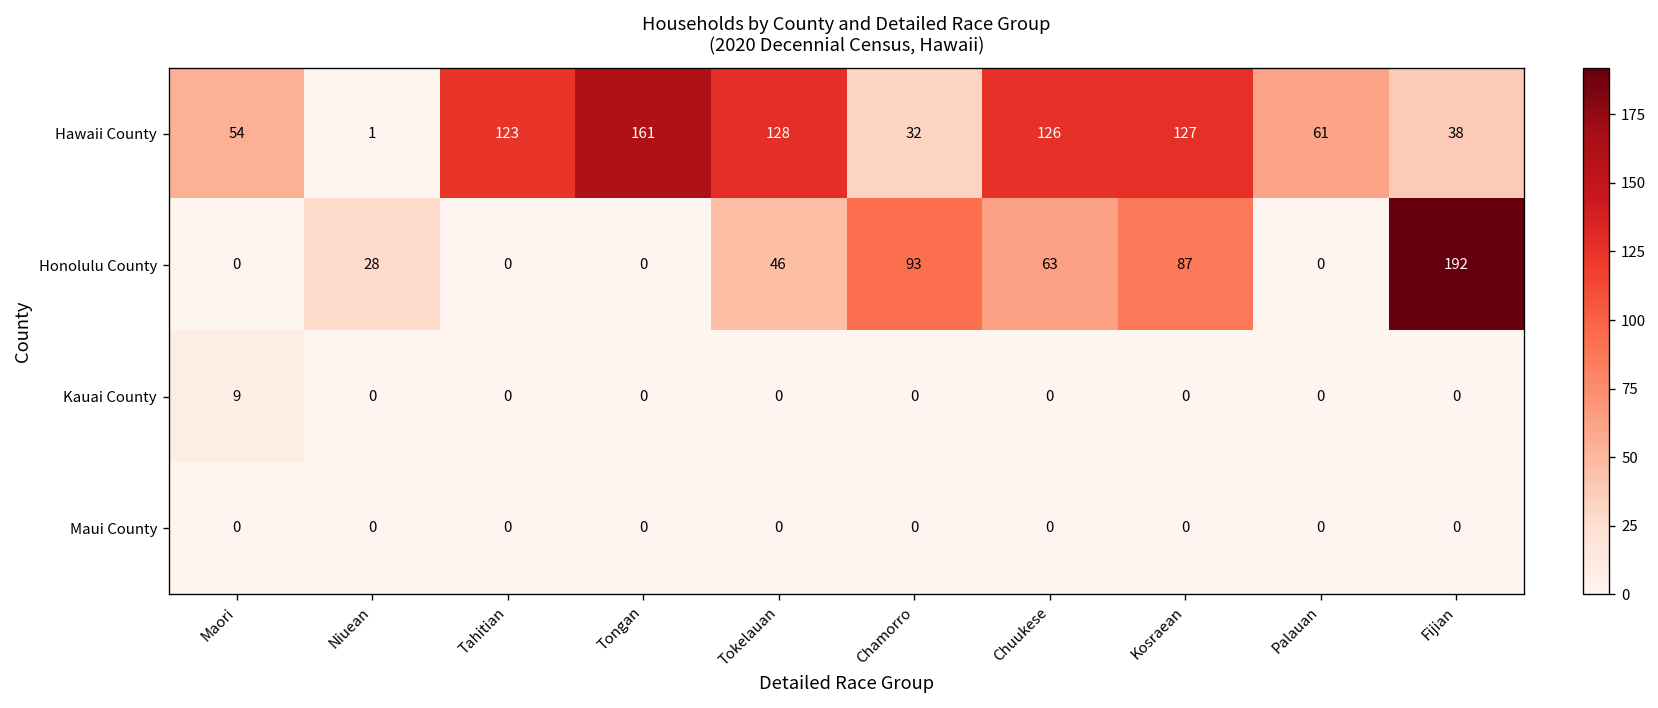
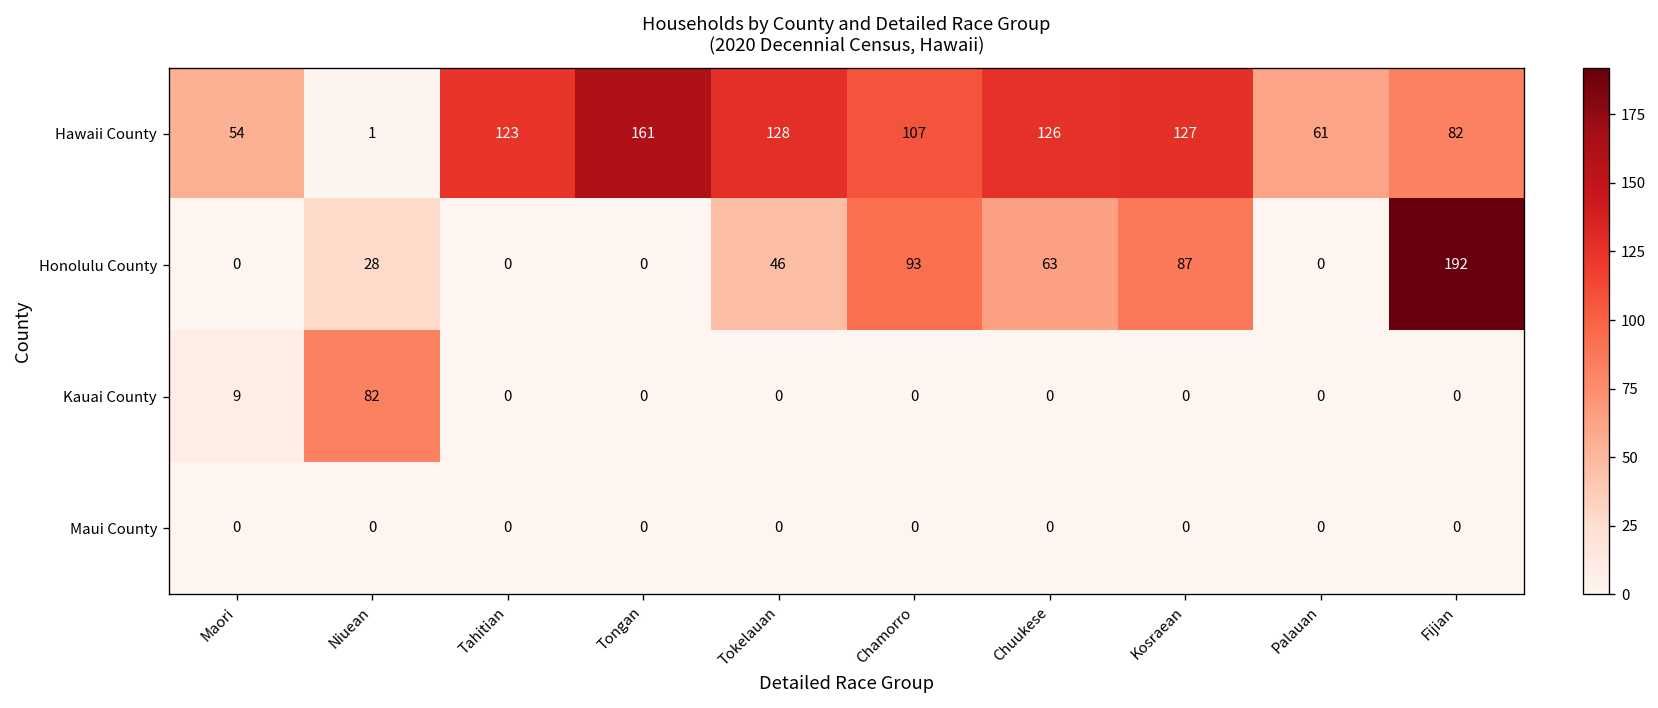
  {
    "Hawaii County": {
      "Maori": 54,
      "Niuean": 1,
      "Tahitian": 123,
      "Tongan": 161,
      "Tokelauan": 128,
-     "Chamorro": 32,
+     "Chamorro": 107,
      "Chuukese": 126,
      "Kosraean": 127,
      "Palauan": 61,
-     "Fijian": 38
+     "Fijian": 82
    },
    "Honolulu County": {
      "Maori": 0,
      "Niuean": 28,
      "Tahitian": 0,
      "Tongan": 0,
      "Tokelauan": 46,
      "Chamorro": 93,
      "Chuukese": 63,
      "Kosraean": 87,
      "Palauan": 0,
      "Fijian": 192
    },
    "Kauai County": {
      "Maori": 9,
-     "Niuean": 0,
+     "Niuean": 82,
      "Tahitian": 0,
      "Tongan": 0,
      "Tokelauan": 0,
      "Chamorro": 0,
      "Chuukese": 0,
      "Kosraean": 0,
      "Palauan": 0,
      "Fijian": 0
    },
    "Maui County": {
      "Maori": 0,
      "Niuean": 0,
      "Tahitian": 0,
      "Tongan": 0,
      "Tokelauan": 0,
      "Chamorro": 0,
      "Chuukese": 0,
      "Kosraean": 0,
      "Palauan": 0,
      "Fijian": 0
    }
  }
